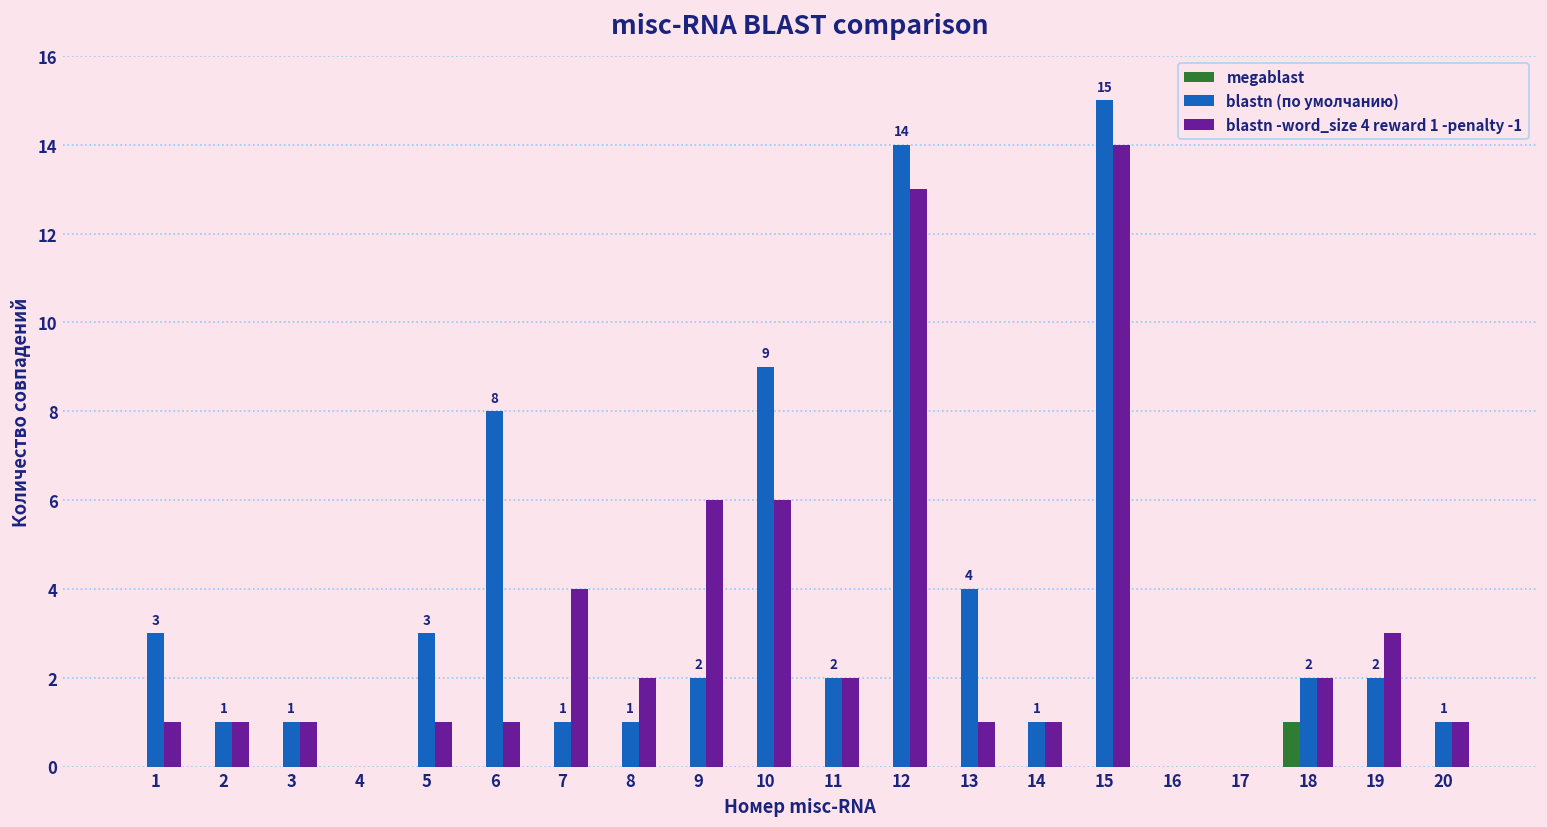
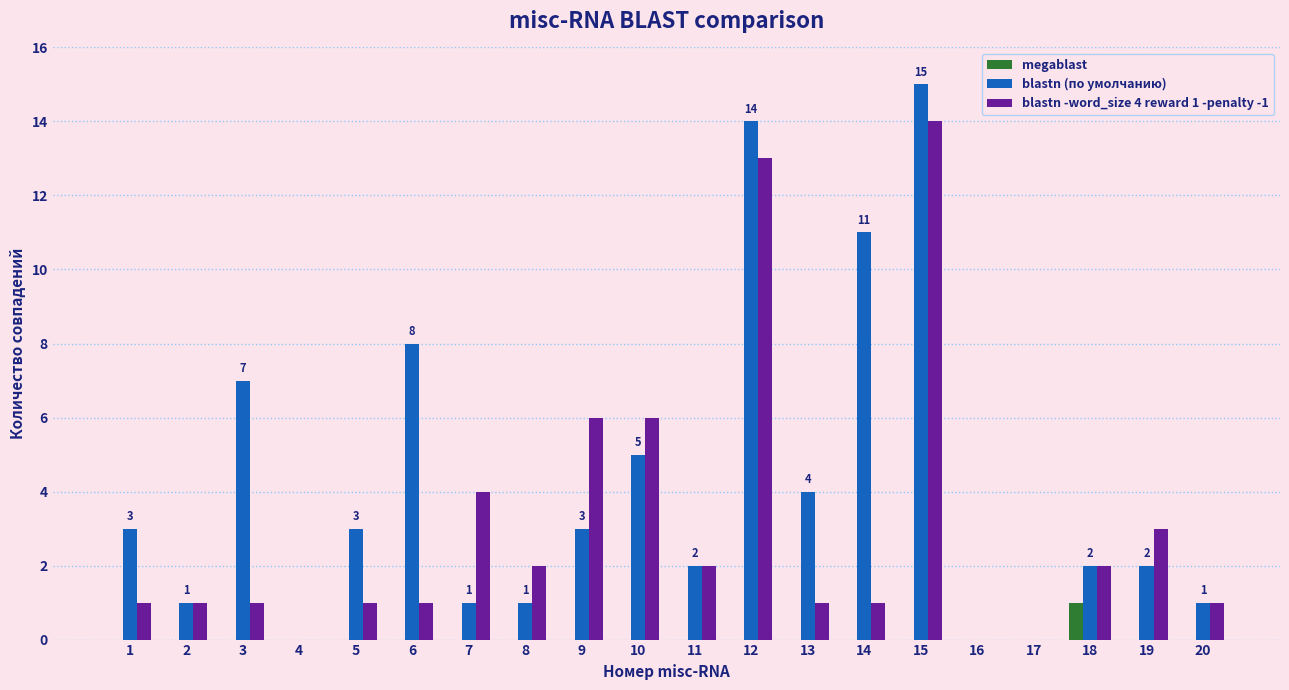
  {
    "megablast": {
      "1": 0.0,
      "2": 0.0,
      "3": 0.0,
      "4": 0.0,
      "5": 0.0,
      "6": 0.0,
      "7": 0.0,
      "8": 0.0,
      "9": 0.0,
      "10": 0.0,
      "11": 0.0,
      "12": 0.0,
      "13": 0.0,
      "14": 0.0,
      "15": 0.0,
      "16": 0.0,
      "17": 0.0,
      "18": 1.0,
      "19": 0.0,
      "20": 0.0
    },
    "blastn (по умолчанию)": {
      "1": 3,
      "2": 1,
-     "3": 1,
+     "3": 7,
      "5": 3,
      "6": 8,
      "7": 1,
      "8": 1,
-     "9": 2,
-     "10": 9,
+     "9": 3,
+     "10": 5,
      "11": 2,
      "12": 14,
      "13": 4,
-     "14": 1,
+     "14": 11,
      "15": 15,
      "18": 2,
      "19": 2,
      "20": 1
    },
    "blastn -word_size 4 reward 1 -penalty -1": {
      "1": 1.0,
      "4": 0.0,
      "5": 1.0,
      "6": 1.0,
      "7": 4.0,
      "8": 2.0,
      "9": 6.0,
      "10": 6.0,
      "12": 13.0,
      "13": 1.0,
      "15": 14.0,
      "16": 0.0,
      "17": 0.0,
      "19": 3.0
    }
  }
